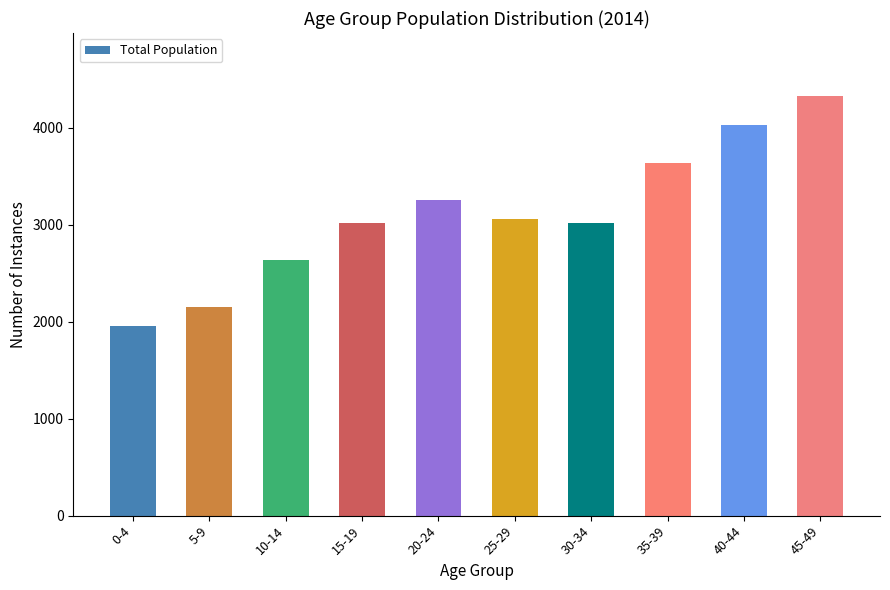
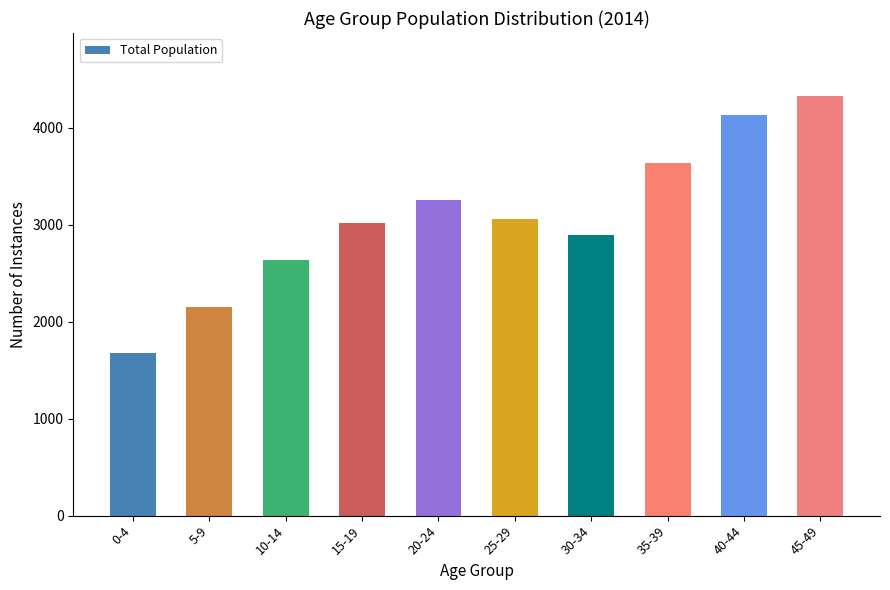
  {
-   "0-4": 2000,
+   "0-4": 1700,
    "5-9": 2100,
    "10-14": 2600,
    "15-19": 3000,
    "20-24": 3300,
    "25-29": 3100,
-   "30-34": 3000,
+   "30-34": 2900,
    "35-39": 3600,
-   "40-44": 4000,
+   "40-44": 4100,
    "45-49": 4300
  }
